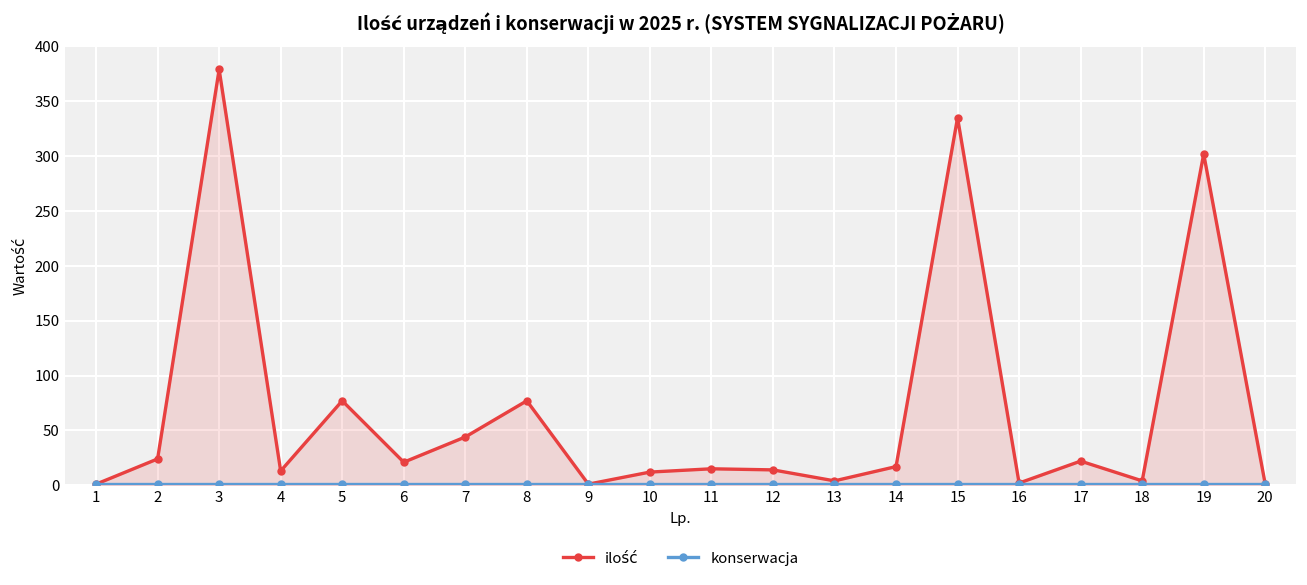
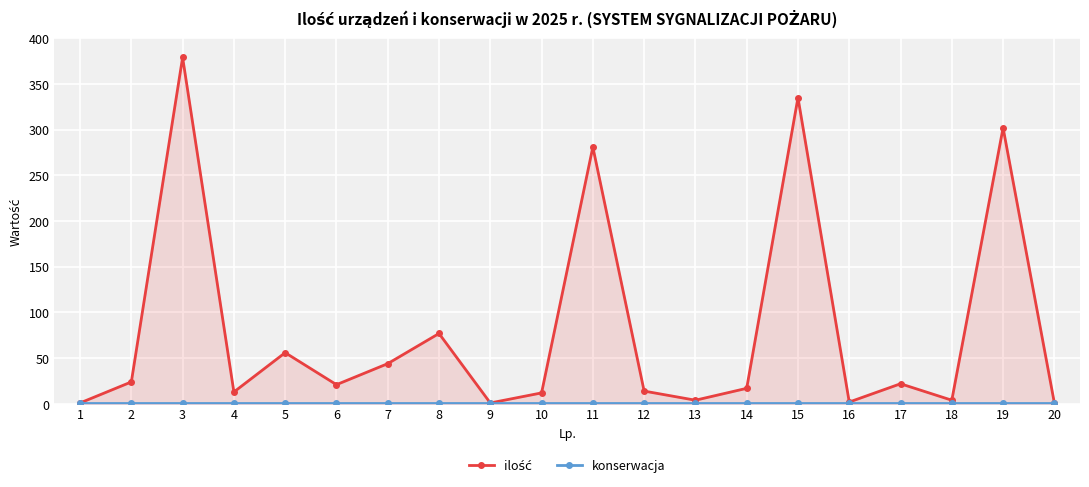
  {
    "ilość": {
      "2": 20,
      "3": 380,
      "4": 10,
-     "5": 80,
+     "5": 60,
      "6": 20,
      "7": 40,
      "8": 80,
      "10": 10,
-     "11": 20,
+     "11": 280,
      "12": 10,
      "13": 0,
      "14": 20,
      "15": 340,
      "17": 20,
      "18": 0,
      "19": 300
    },
    "konserwacja": {
      "2": 0,
      "3": 0,
      "4": 0,
      "5": 0,
      "6": 0,
      "7": 0,
      "8": 0,
      "10": 0,
      "11": 0,
      "12": 0,
      "13": 0,
      "14": 0,
      "15": 0,
      "17": 0,
      "18": 0,
      "19": 0
    }
  }
